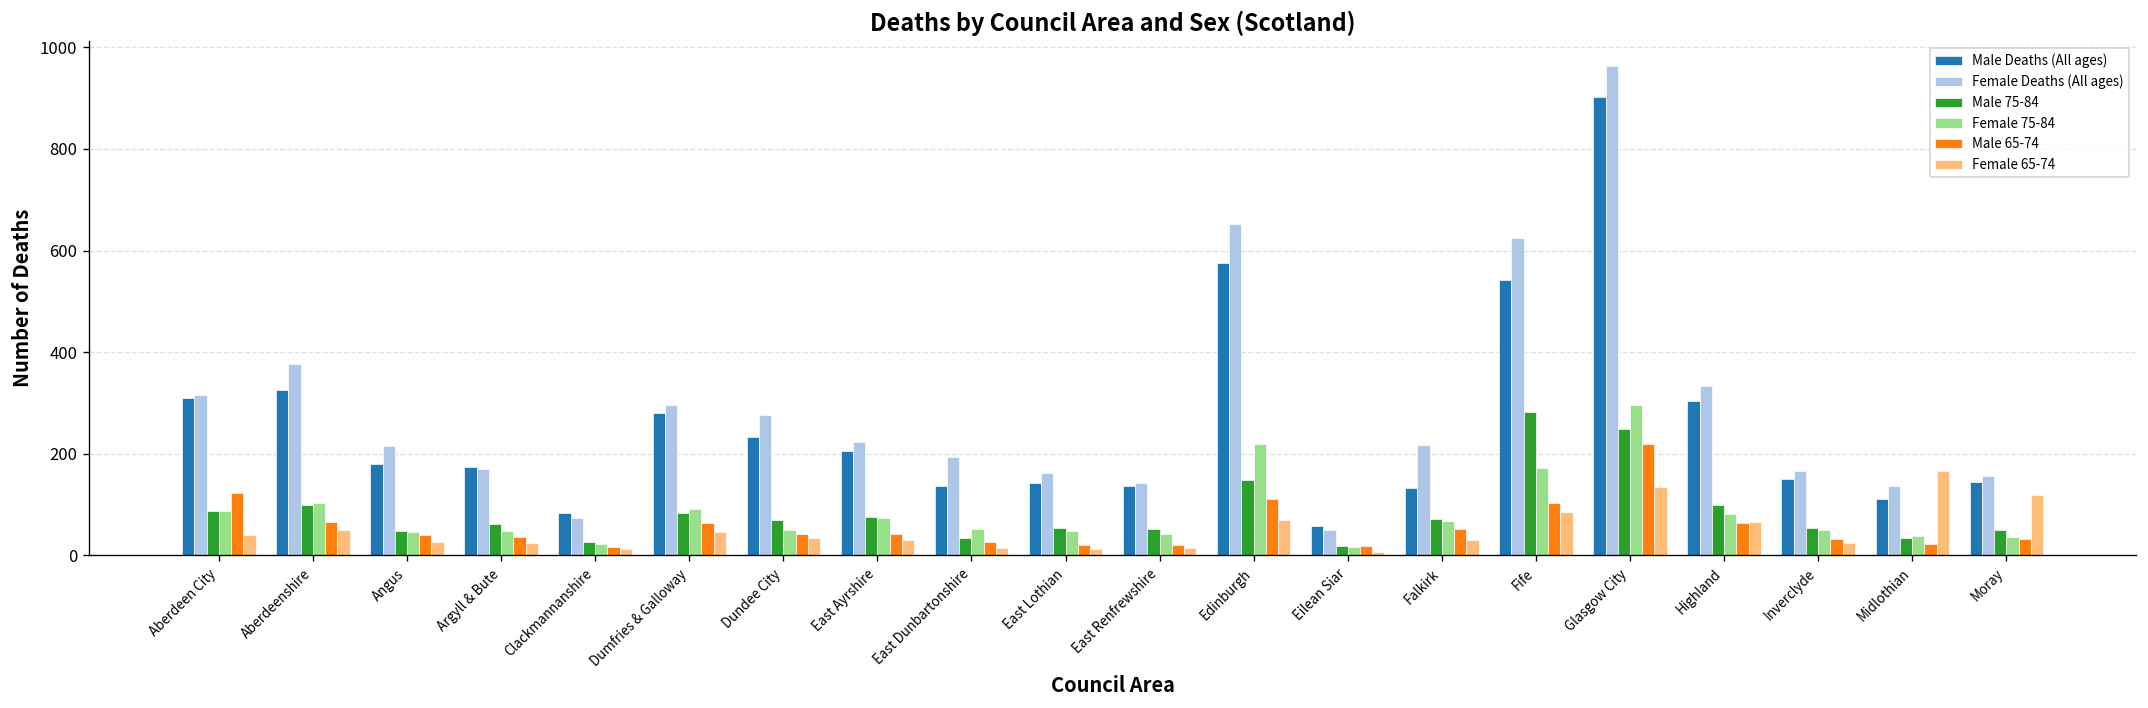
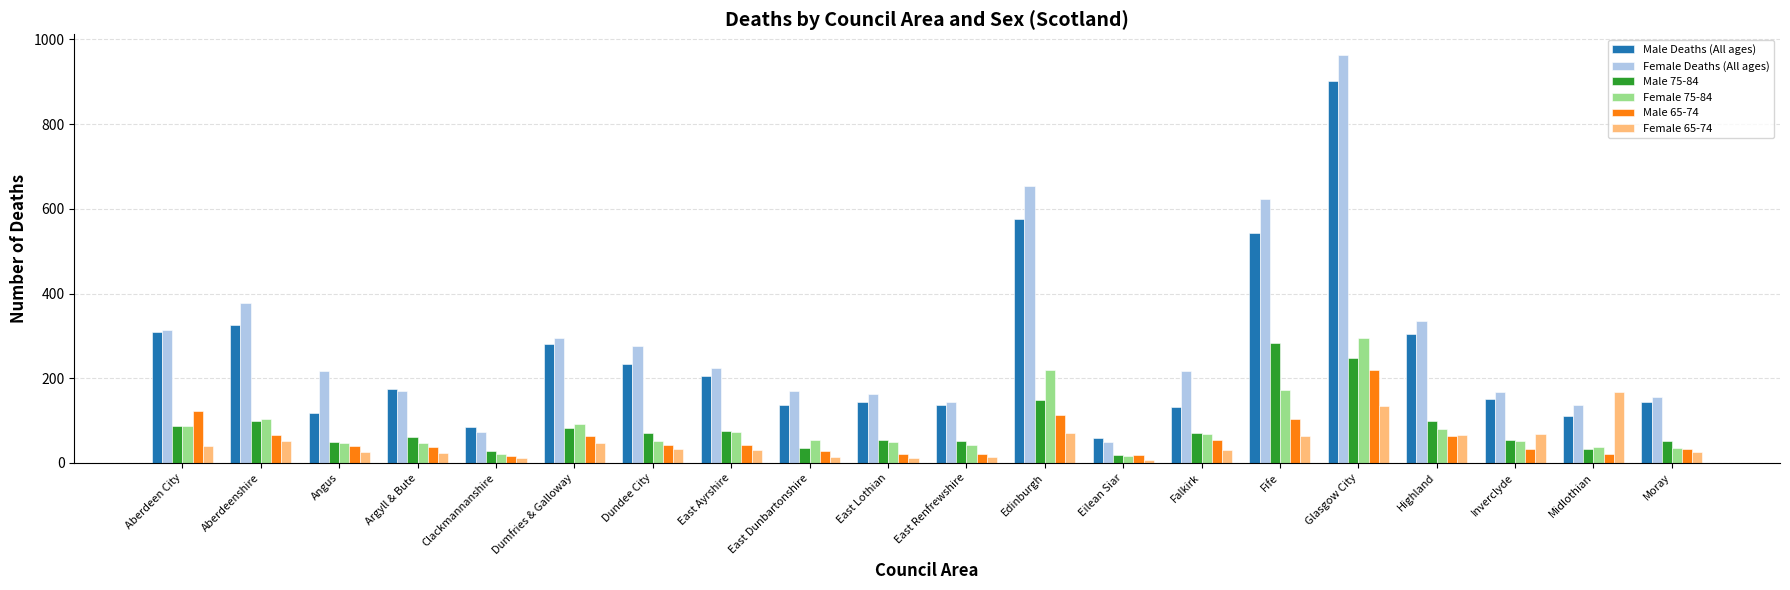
  {
    "Male Deaths (All ages)": {
      "Aberdeen City": 310,
      "Aberdeenshire": 330,
-     "Angus": 180,
+     "Angus": 120,
      "Argyll & Bute": 180,
      "Clackmannanshire": 80,
      "Dumfries & Galloway": 280,
      "Dundee City": 230,
      "East Ayrshire": 210,
      "East Dunbartonshire": 140,
      "East Lothian": 140,
      "East Renfrewshire": 140,
      "Edinburgh": 580,
      "Eilean Siar": 60,
      "Falkirk": 130,
      "Fife": 540,
      "Glasgow City": 900,
      "Highland": 310,
      "Inverclyde": 150,
      "Midlothian": 110,
      "Moray": 150
    },
    "Female Deaths (All ages)": {
      "Aberdeen City": 320,
      "Aberdeenshire": 380,
      "Angus": 220,
      "Argyll & Bute": 170,
      "Clackmannanshire": 70,
      "Dumfries & Galloway": 300,
      "Dundee City": 280,
      "East Ayrshire": 220,
-     "East Dunbartonshire": 190,
+     "East Dunbartonshire": 170,
      "East Lothian": 160,
      "East Renfrewshire": 140,
      "Edinburgh": 650,
      "Eilean Siar": 50,
      "Falkirk": 220,
      "Fife": 620,
      "Glasgow City": 960,
      "Highland": 330,
      "Inverclyde": 170,
      "Midlothian": 140,
      "Moray": 160
    },
    "Male 75-84": {
      "Aberdeen City": 90,
      "Aberdeenshire": 100,
      "Angus": 50,
      "Argyll & Bute": 60,
      "Clackmannanshire": 30,
      "Dumfries & Galloway": 80,
      "Dundee City": 70,
      "East Ayrshire": 80,
      "East Dunbartonshire": 40,
      "East Lothian": 50,
      "East Renfrewshire": 50,
      "Edinburgh": 150,
      "Eilean Siar": 20,
      "Falkirk": 70,
      "Fife": 280,
      "Glasgow City": 250,
      "Highland": 100,
      "Inverclyde": 50,
      "Midlothian": 30,
      "Moray": 50
    },
    "Female 75-84": {
      "Aberdeen City": 90,
      "Aberdeenshire": 100,
      "Angus": 50,
      "Argyll & Bute": 50,
      "Clackmannanshire": 20,
      "Dumfries & Galloway": 90,
      "Dundee City": 50,
      "East Ayrshire": 70,
      "East Dunbartonshire": 50,
      "East Lothian": 50,
      "East Renfrewshire": 40,
      "Edinburgh": 220,
      "Eilean Siar": 20,
      "Falkirk": 70,
      "Fife": 170,
      "Glasgow City": 300,
      "Highland": 80,
      "Inverclyde": 50,
      "Midlothian": 40,
      "Moray": 40
    },
    "Male 65-74": {
      "Aberdeen City": 120,
      "Aberdeenshire": 70,
      "Angus": 40,
      "Argyll & Bute": 40,
      "Clackmannanshire": 20,
      "Dumfries & Galloway": 60,
      "Dundee City": 40,
      "East Ayrshire": 40,
      "East Dunbartonshire": 30,
      "East Lothian": 20,
      "East Renfrewshire": 20,
      "Edinburgh": 110,
      "Eilean Siar": 20,
      "Falkirk": 50,
      "Fife": 100,
      "Glasgow City": 220,
      "Highland": 60,
      "Inverclyde": 30,
      "Midlothian": 20,
      "Moray": 30
    },
    "Female 65-74": {
      "Aberdeen City": 40,
      "Aberdeenshire": 50,
      "Angus": 30,
      "Argyll & Bute": 20,
      "Clackmannanshire": 10,
      "Dumfries & Galloway": 50,
      "Dundee City": 30,
      "East Ayrshire": 30,
      "East Dunbartonshire": 20,
      "East Lothian": 10,
      "East Renfrewshire": 20,
      "Edinburgh": 70,
      "Eilean Siar": 10,
      "Falkirk": 30,
-     "Fife": 90,
+     "Fife": 60,
      "Glasgow City": 140,
      "Highland": 70,
-     "Inverclyde": 30,
+     "Inverclyde": 70,
      "Midlothian": 170,
-     "Moray": 120
+     "Moray": 30
    }
  }
